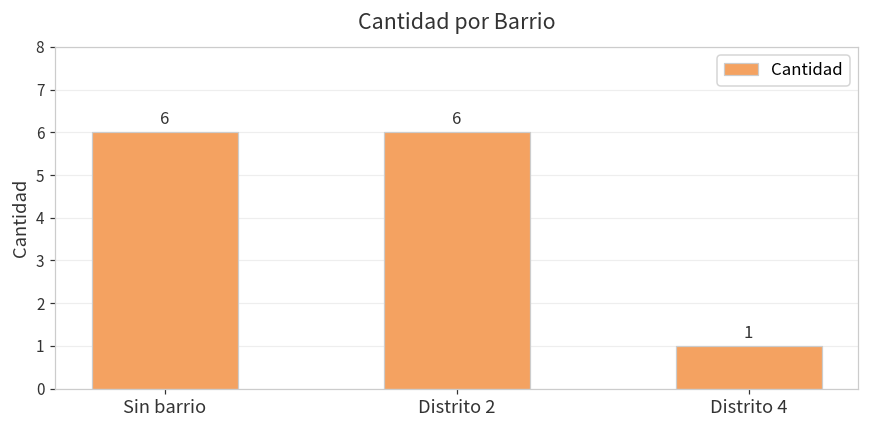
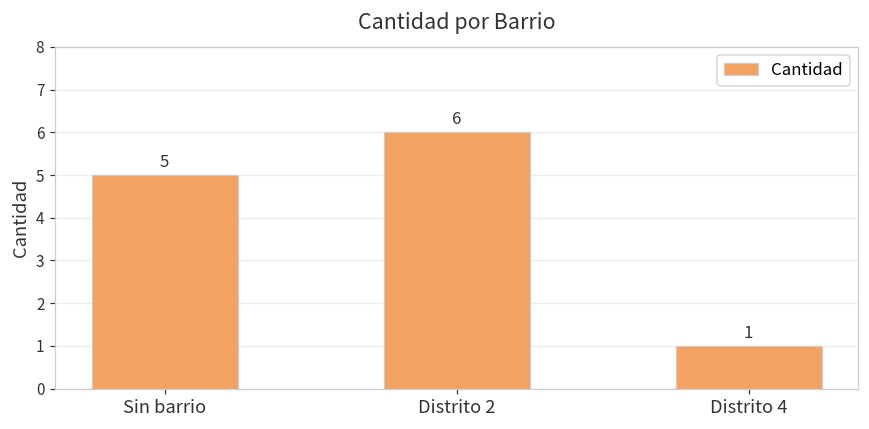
  {
-   "Sin barrio": 6,
+   "Sin barrio": 5,
    "Distrito 2": 6,
    "Distrito 4": 1
  }
